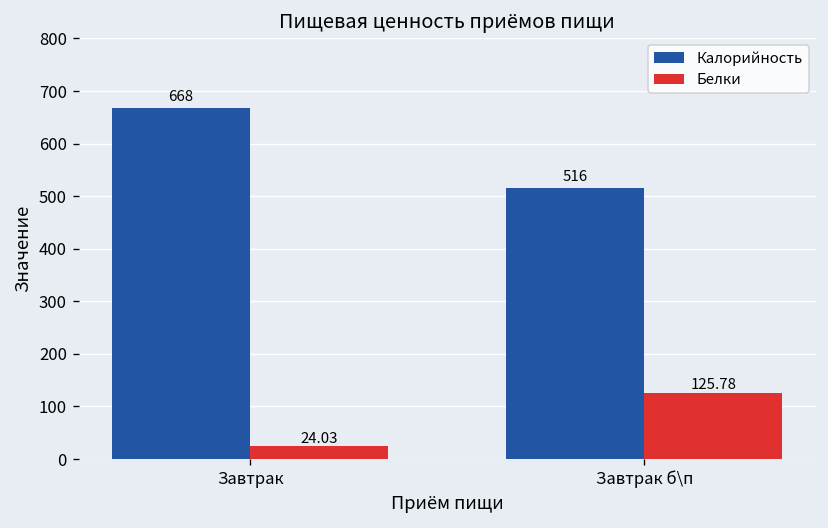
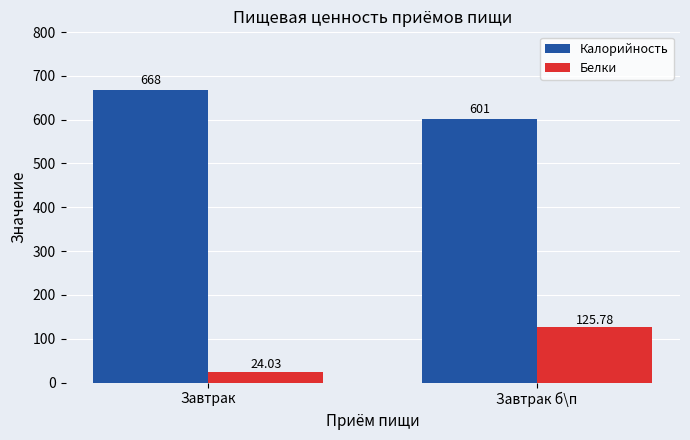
  {
    "Калорийность": {
      "Завтрак": 668,
-     "Завтрак б\\п": 516
+     "Завтрак б\\п": 601
    },
    "Белки": {
      "Завтрак": 24.03,
      "Завтрак б\\п": 125.78
    }
  }
